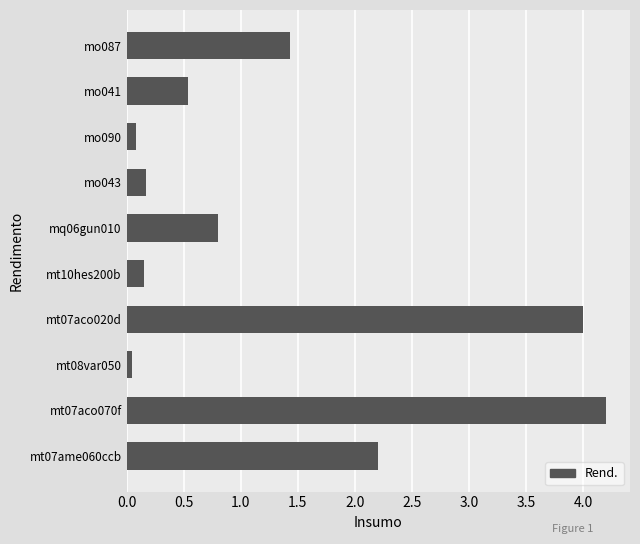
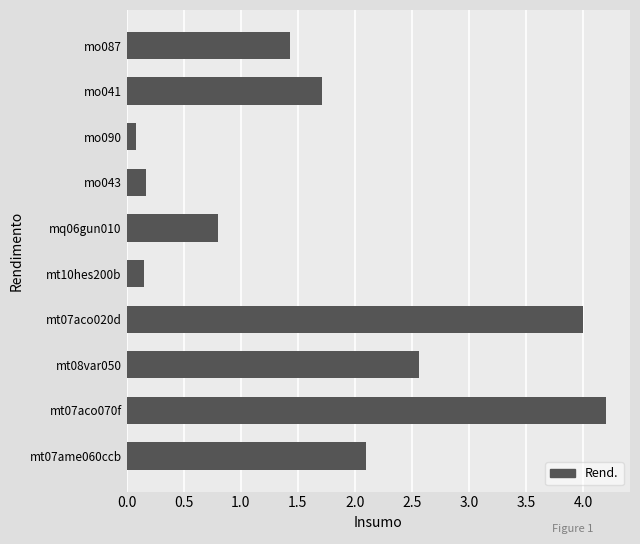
  {
    "mo087": 1.43,
-   "mo041": 0.54,
+   "mo041": 1.71,
    "mo090": 0.08,
    "mo043": 0.17,
    "mq06gun010": 0.80,
    "mt10hes200b": 0.16,
    "mt07aco020d": 4.00,
-   "mt08var050": 0.05,
+   "mt08var050": 2.56,
    "mt07aco070f": 4.20,
-   "mt07ame060ccb": 2.2
+   "mt07ame060ccb": 2.1
  }
